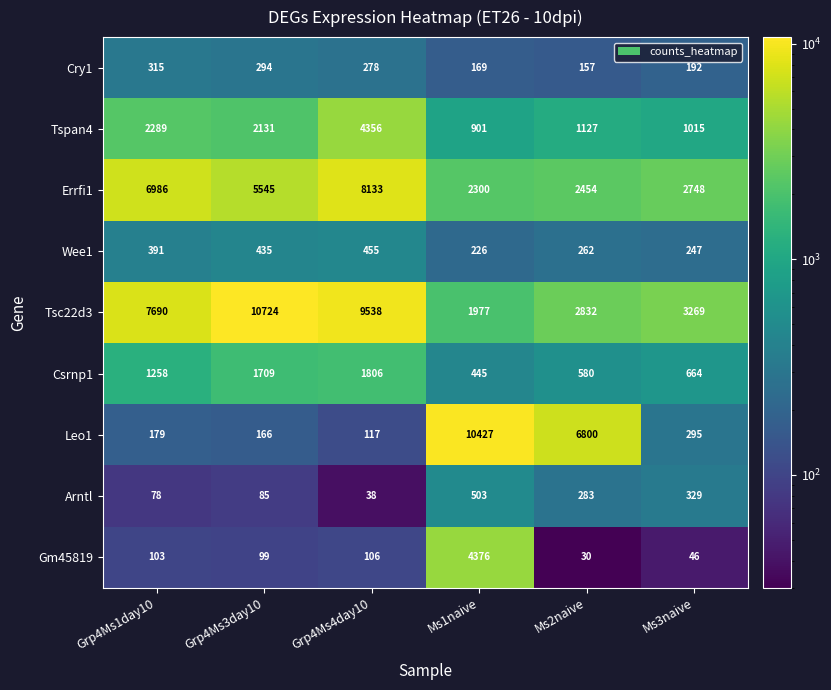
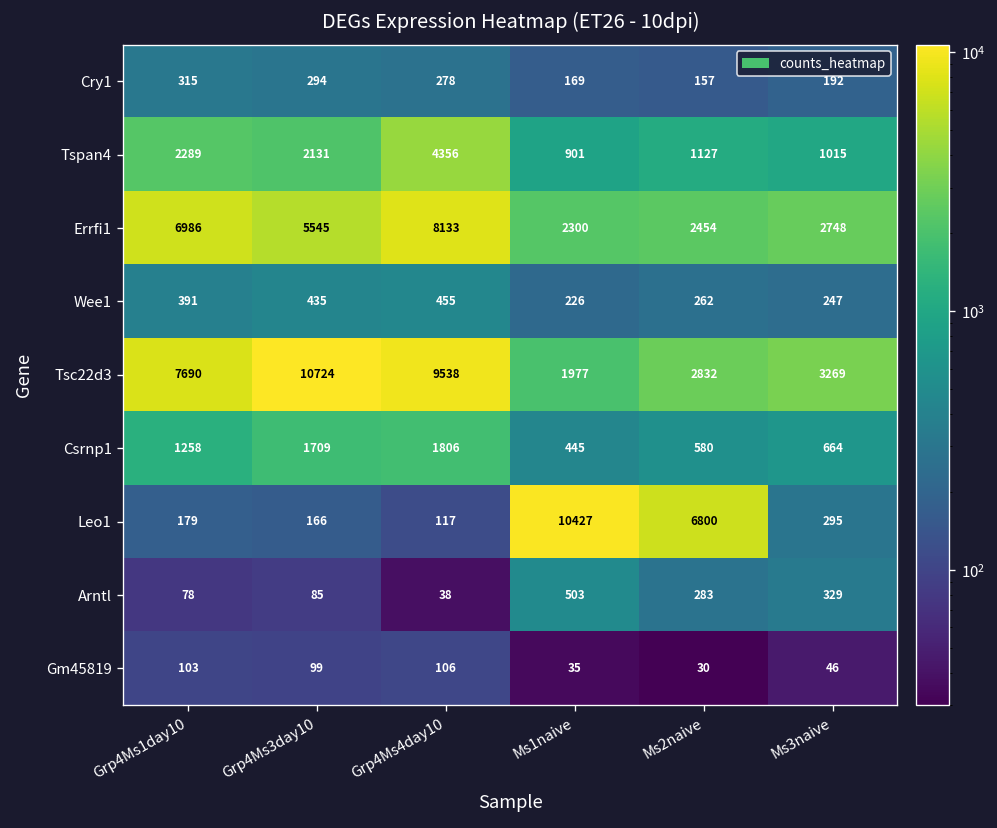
  {
    "Cry1": {
      "Grp4Ms1day10": 315,
      "Grp4Ms3day10": 294,
      "Grp4Ms4day10": 278,
      "Ms1naive": 169,
      "Ms2naive": 157,
      "Ms3naive": 192
    },
    "Tspan4": {
      "Grp4Ms1day10": 2289,
      "Grp4Ms3day10": 2131,
      "Grp4Ms4day10": 4356,
      "Ms1naive": 901,
      "Ms2naive": 1127,
      "Ms3naive": 1015
    },
    "Errfi1": {
      "Grp4Ms1day10": 6986,
      "Grp4Ms3day10": 5545,
      "Grp4Ms4day10": 8133,
      "Ms1naive": 2300,
      "Ms2naive": 2454,
      "Ms3naive": 2748
    },
    "Wee1": {
      "Grp4Ms1day10": 391,
      "Grp4Ms3day10": 435,
      "Grp4Ms4day10": 455,
      "Ms1naive": 226,
      "Ms2naive": 262,
      "Ms3naive": 247
    },
    "Tsc22d3": {
      "Grp4Ms1day10": 7690,
      "Grp4Ms3day10": 10724,
      "Grp4Ms4day10": 9538,
      "Ms1naive": 1977,
      "Ms2naive": 2832,
      "Ms3naive": 3269
    },
    "Csrnp1": {
      "Grp4Ms1day10": 1258,
      "Grp4Ms3day10": 1709,
      "Grp4Ms4day10": 1806,
      "Ms1naive": 445,
      "Ms2naive": 580,
      "Ms3naive": 664
    },
    "Leo1": {
      "Grp4Ms1day10": 179,
      "Grp4Ms3day10": 166,
      "Grp4Ms4day10": 117,
      "Ms1naive": 10427,
      "Ms2naive": 6800,
      "Ms3naive": 295
    },
    "Arntl": {
      "Grp4Ms1day10": 78,
      "Grp4Ms3day10": 85,
      "Grp4Ms4day10": 38,
      "Ms1naive": 503,
      "Ms2naive": 283,
      "Ms3naive": 329
    },
    "Gm45819": {
      "Grp4Ms1day10": 103,
      "Grp4Ms3day10": 99,
      "Grp4Ms4day10": 106,
-     "Ms1naive": 4376,
+     "Ms1naive": 35,
      "Ms2naive": 30,
      "Ms3naive": 46
    }
  }
